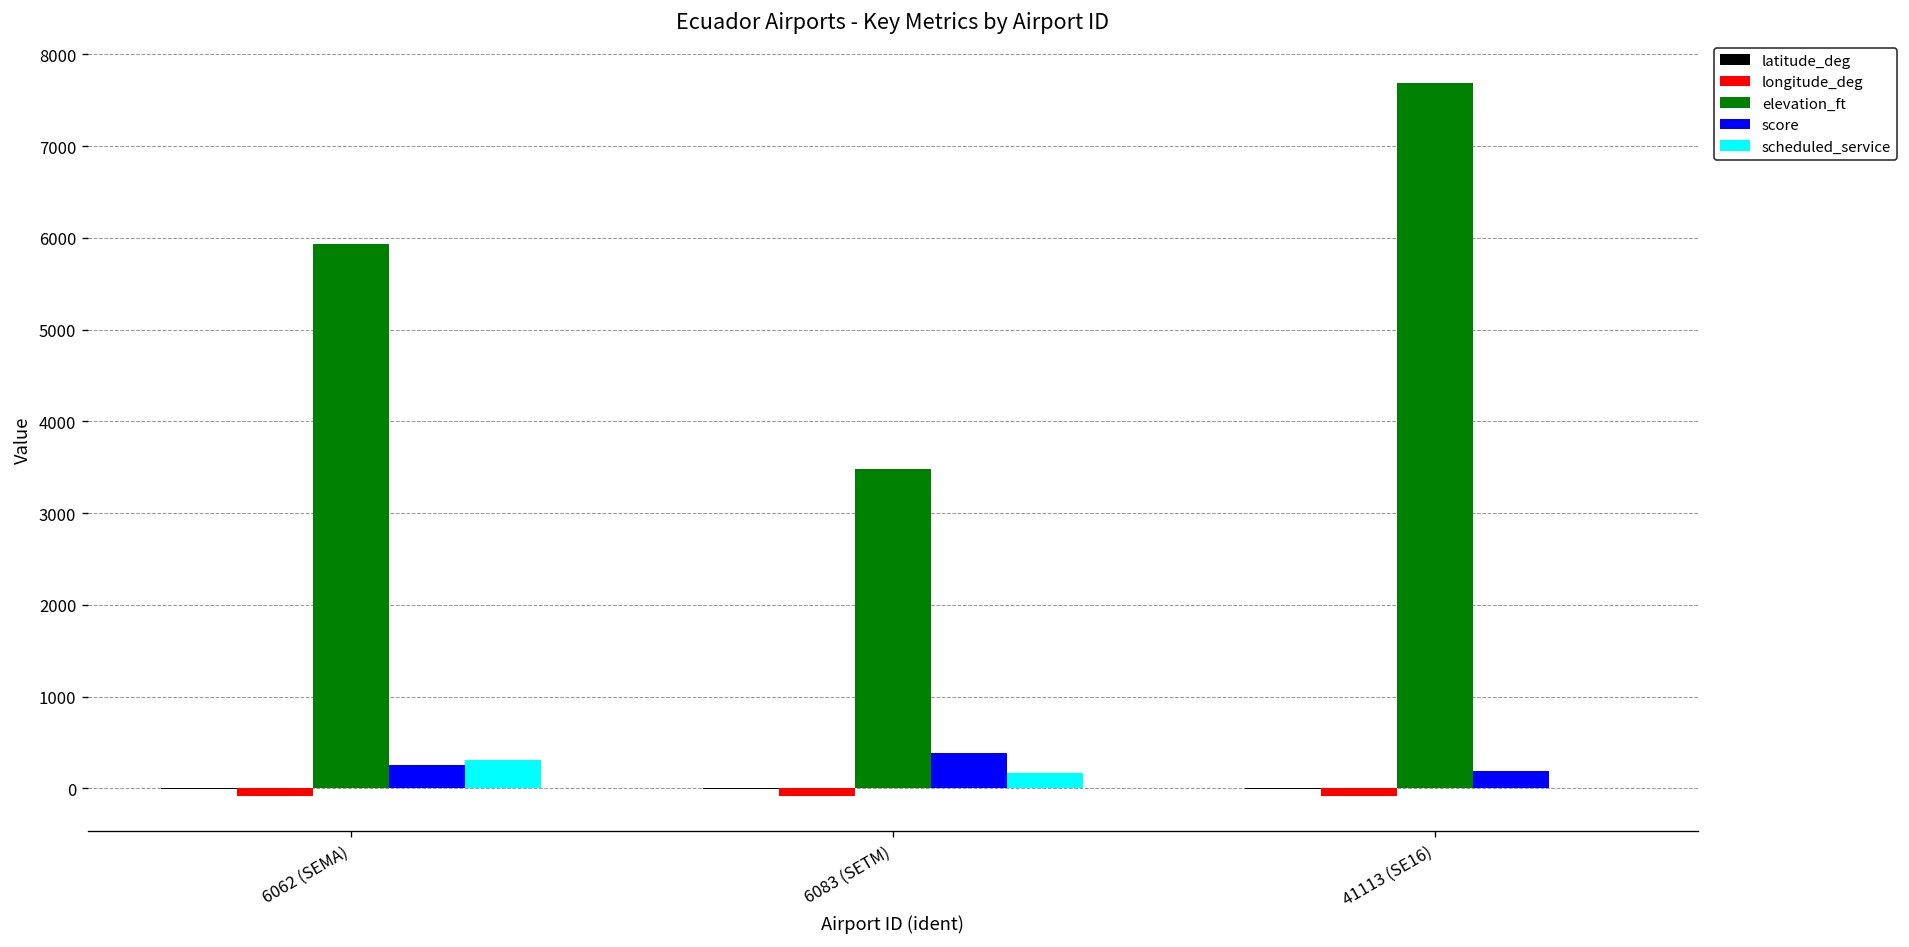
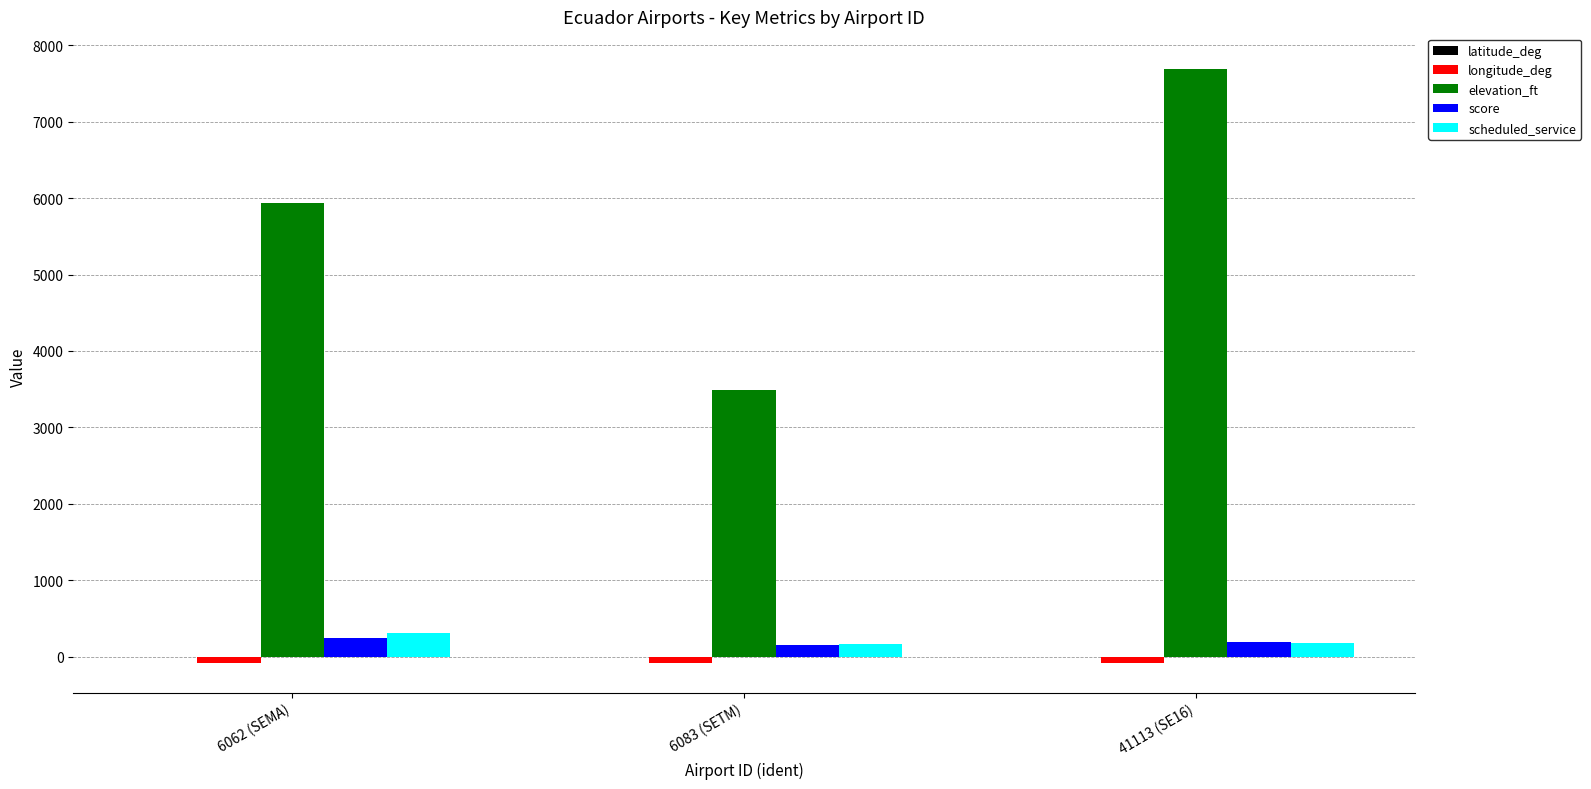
  {
    "longitude_deg": {
      "6062 (SEMA)": -100,
      "6083 (SETM)": -100,
      "41113 (SE16)": -100
    },
    "elevation_ft": {
      "6062 (SEMA)": 5900,
      "6083 (SETM)": 3500,
      "41113 (SE16)": 7700
    },
    "score": {
      "6062 (SEMA)": 300,
-     "6083 (SETM)": 400,
+     "6083 (SETM)": 200,
      "41113 (SE16)": 200
    },
    "scheduled_service": {
      "6062 (SEMA)": 300,
      "6083 (SETM)": 200,
-     "41113 (SE16)": 0
+     "41113 (SE16)": 200
    }
  }
